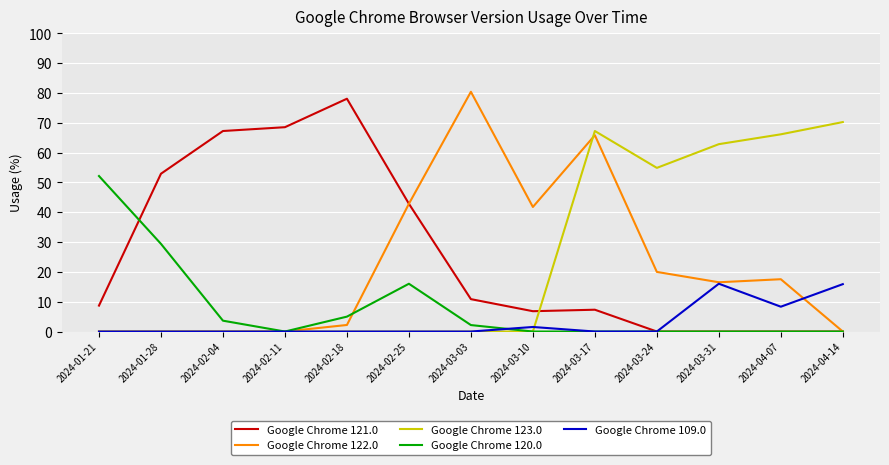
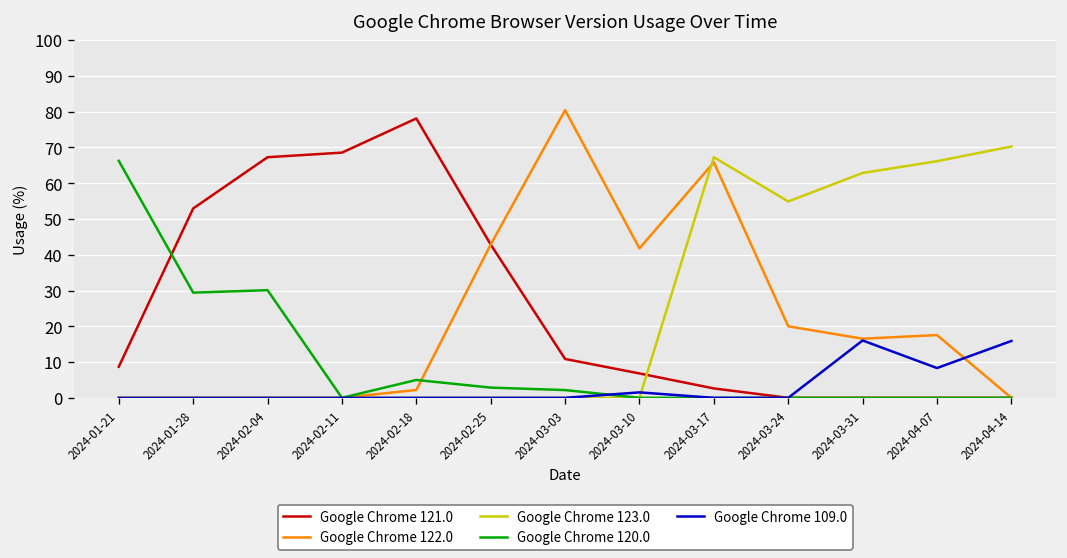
  {
    "Google Chrome 121.0": {
      "2024-01-21": 9,
      "2024-01-28": 53,
      "2024-02-04": 67,
      "2024-02-11": 69,
      "2024-02-18": 78,
      "2024-03-03": 11,
      "2024-03-10": 7,
-     "2024-03-17": 7
+     "2024-03-17": 3
    },
    "Google Chrome 122.0": {
      "2024-02-18": 2,
      "2024-03-03": 80,
      "2024-03-10": 42,
      "2024-03-17": 66,
      "2024-03-24": 20,
      "2024-04-07": 18
    },
    "Google Chrome 123.0": {
      "2024-03-17": 67,
      "2024-03-24": 55,
      "2024-03-31": 63,
      "2024-04-07": 66,
      "2024-04-14": 70
    },
    "Google Chrome 120.0": {
-     "2024-01-21": 52,
+     "2024-01-21": 66,
      "2024-01-28": 29,
-     "2024-02-04": 4,
+     "2024-02-04": 30,
      "2024-02-18": 5,
-     "2024-02-25": 16,
+     "2024-02-25": 3,
      "2024-03-03": 2
    },
    "Google Chrome 109.0": {
      "2024-03-10": 2,
      "2024-04-07": 8,
      "2024-04-14": 16
    }
  }
